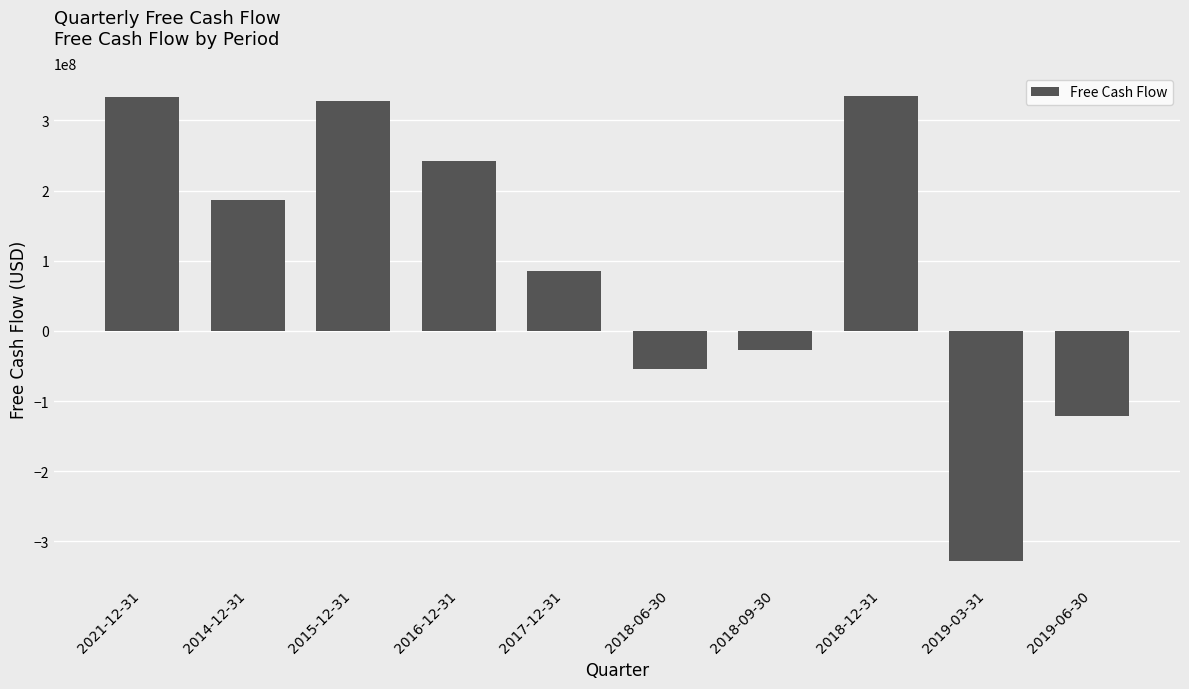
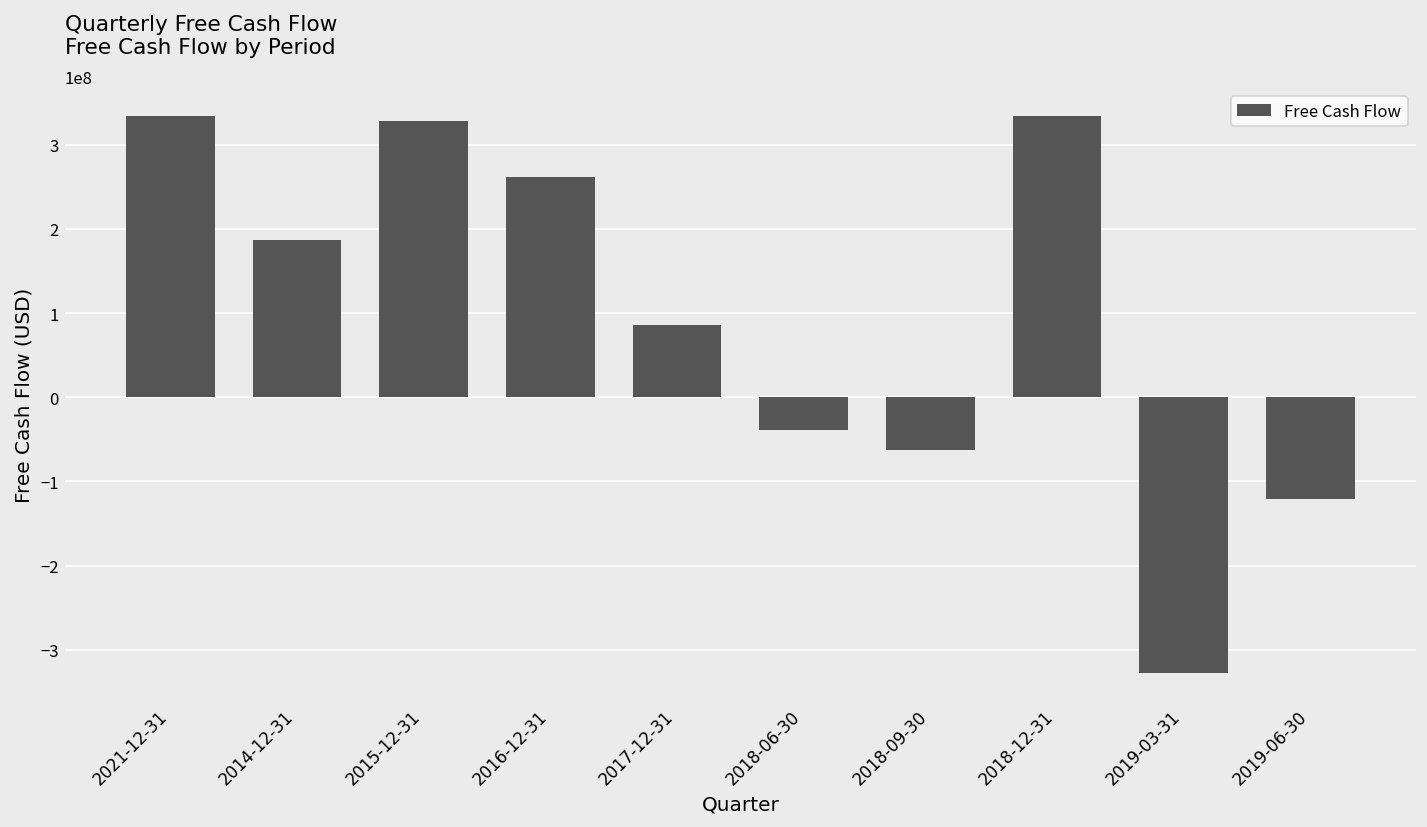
  {
    "2021-12-31": 330000000,
    "2014-12-31": 190000000,
    "2015-12-31": 330000000,
-   "2016-12-31": 240000000,
+   "2016-12-31": 260000000,
    "2017-12-31": 90000000,
-   "2018-06-30": -50000000,
-   "2018-09-30": -30000000,
+   "2018-06-30": -40000000,
+   "2018-09-30": -60000000,
    "2018-12-31": 330000000,
    "2019-03-31": -330000000,
    "2019-06-30": -120000000
  }
